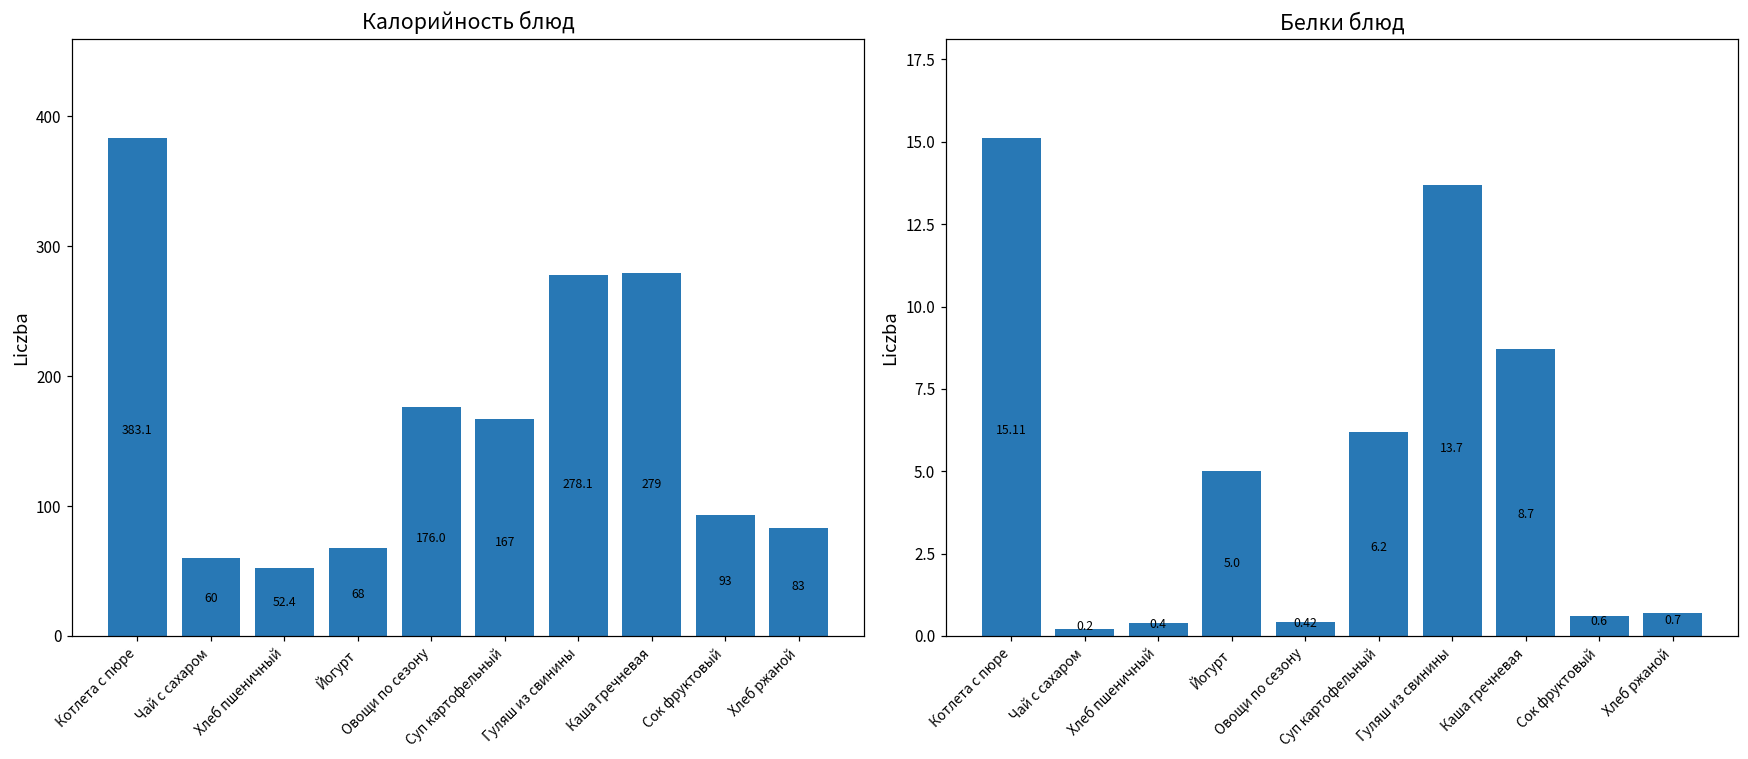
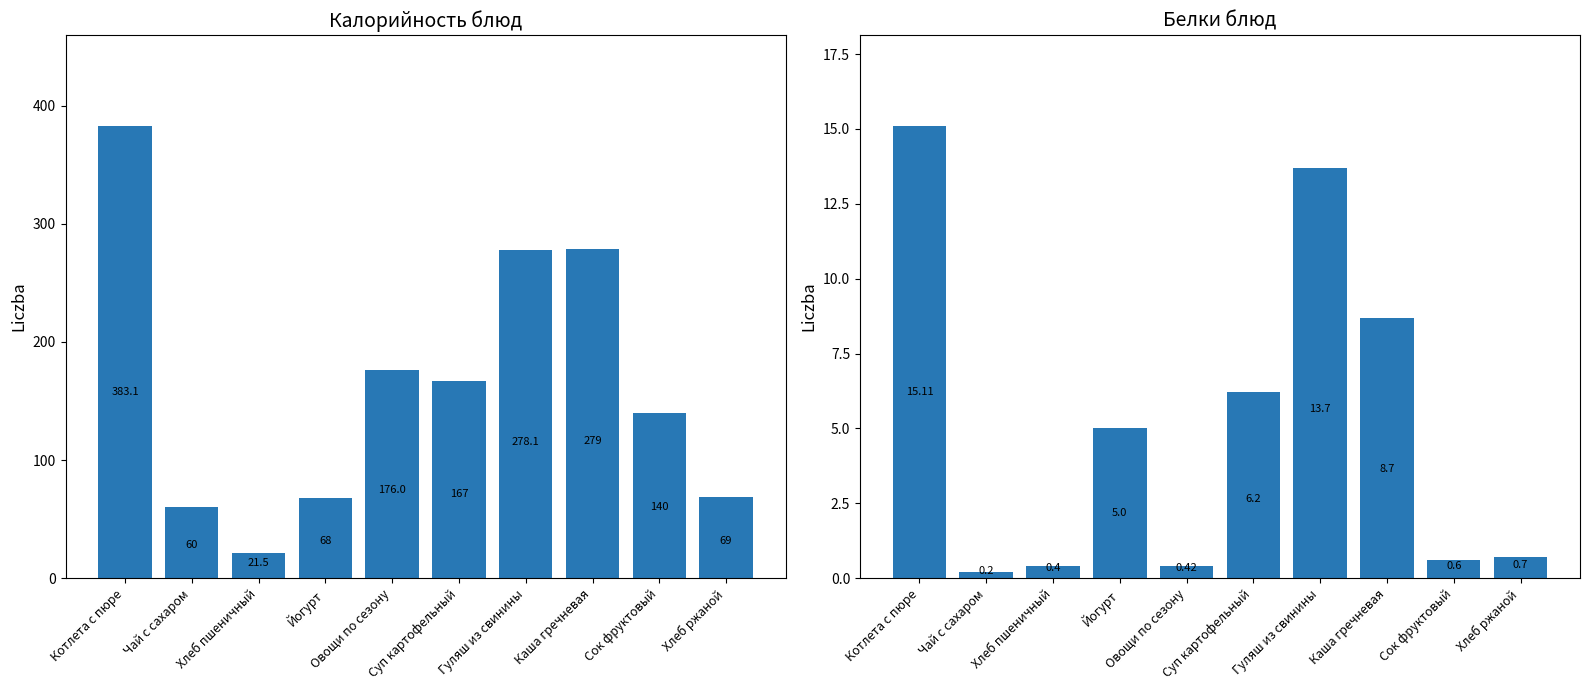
  {
    "Калорийность блюд": {
      "Котлета с пюре": 383.1,
      "Чай с сахаром": 60,
-     "Хлеб пшеничный": 52.4,
+     "Хлеб пшеничный": 21.5,
      "Йогурт": 68,
      "Овощи по сезону": 176.0,
      "Суп картофельный": 167,
      "Гуляш из свинины": 278.1,
      "Каша гречневая": 279,
-     "Сок фруктовый": 93,
-     "Хлеб ржаной": 83
+     "Сок фруктовый": 140,
+     "Хлеб ржаной": 69
    },
    "Белки блюд": {
      "Котлета с пюре": 15.11,
      "Чай с сахаром": 0.2,
      "Хлеб пшеничный": 0.4,
      "Йогурт": 5.0,
      "Овощи по сезону": 0.42,
      "Суп картофельный": 6.2,
      "Гуляш из свинины": 13.7,
      "Каша гречневая": 8.7,
      "Сок фруктовый": 0.6,
      "Хлеб ржаной": 0.7
    }
  }
